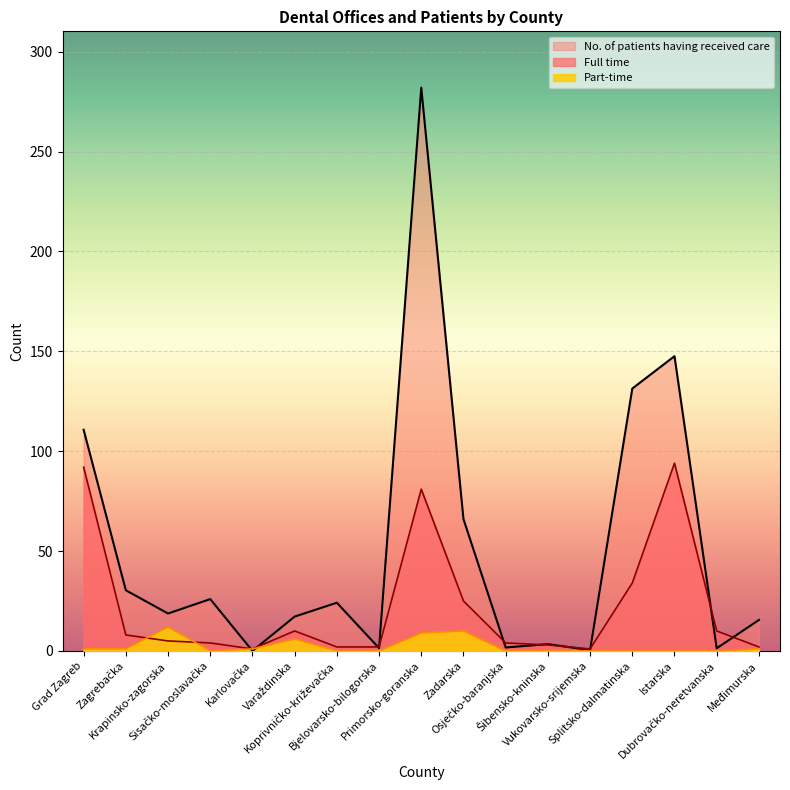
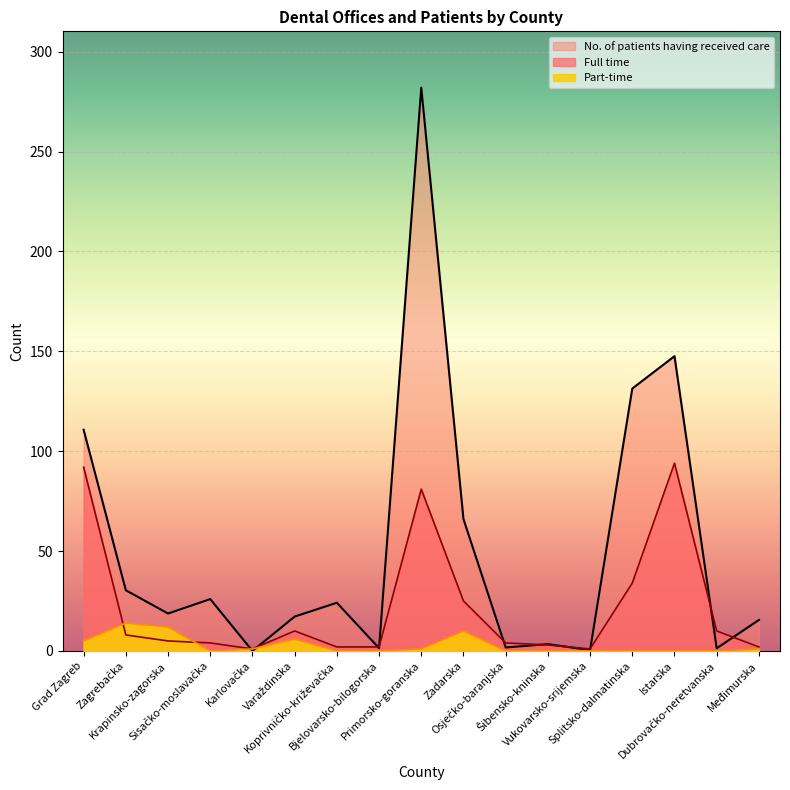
  {
    "Part-time": {
-     "Grad Zagreb": 1,
-     "Zagrebačka": 1,
+     "Grad Zagreb": 5,
+     "Zagrebačka": 14,
      "Krapinsko-zagorska": 12,
      "Sisačko-moslavačka": 0,
      "Varaždinska": 6,
      "Koprivničko-križevačka": 0,
      "Bjelovarsko-bilogorska": 0,
-     "Primorsko-goranska": 9,
+     "Primorsko-goranska": 1,
      "Zadarska": 10,
      "Osječko-baranjska": 0,
      "Šibensko-kninska": 0,
      "Splitsko-dalmatinska": 0,
      "Istarska": 0,
      "Dubrovačko-neretvanska": 0
    }
  }
